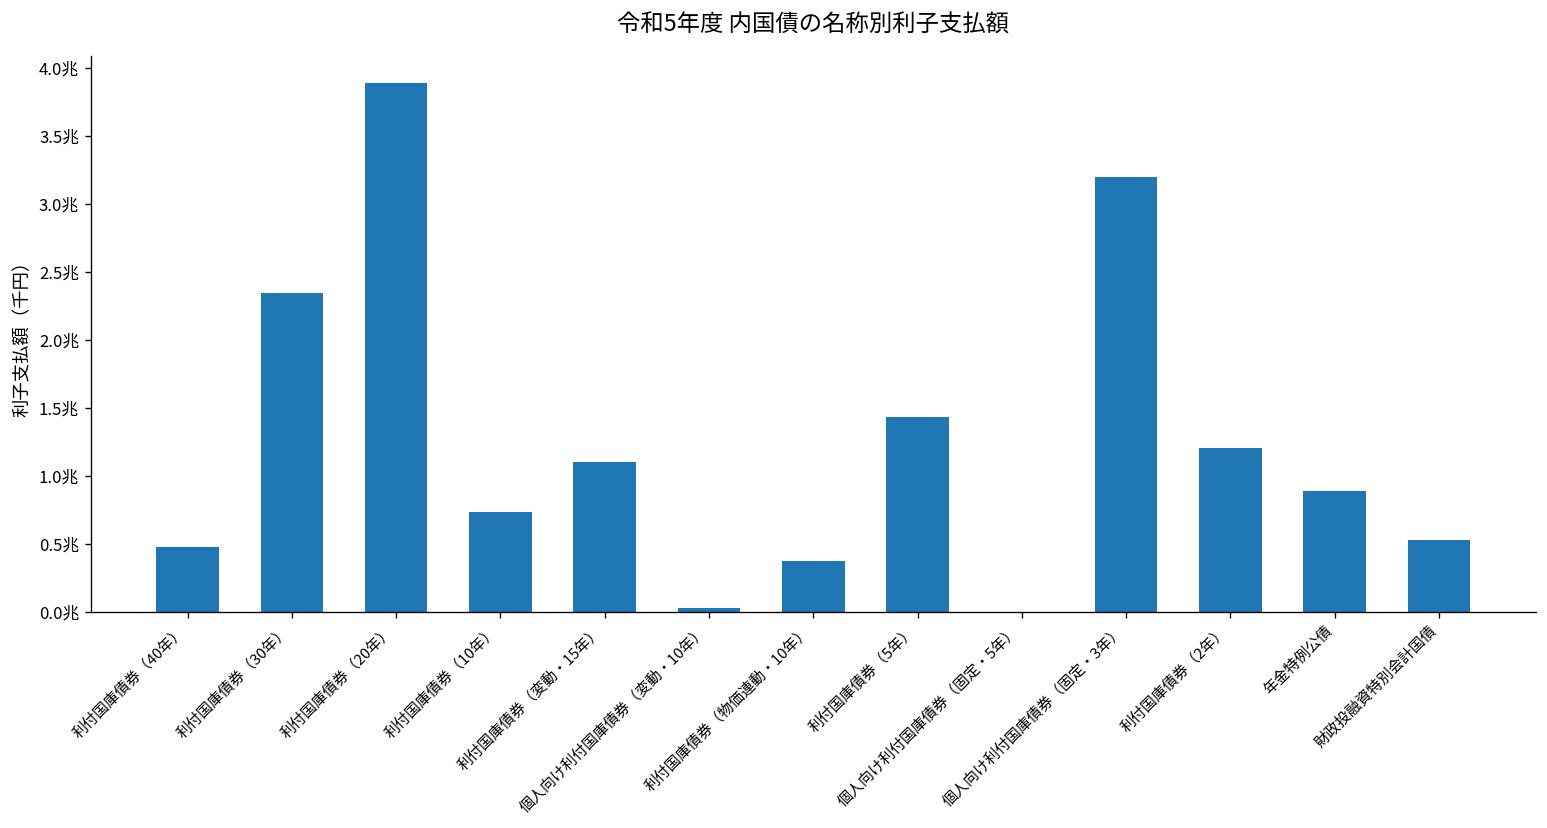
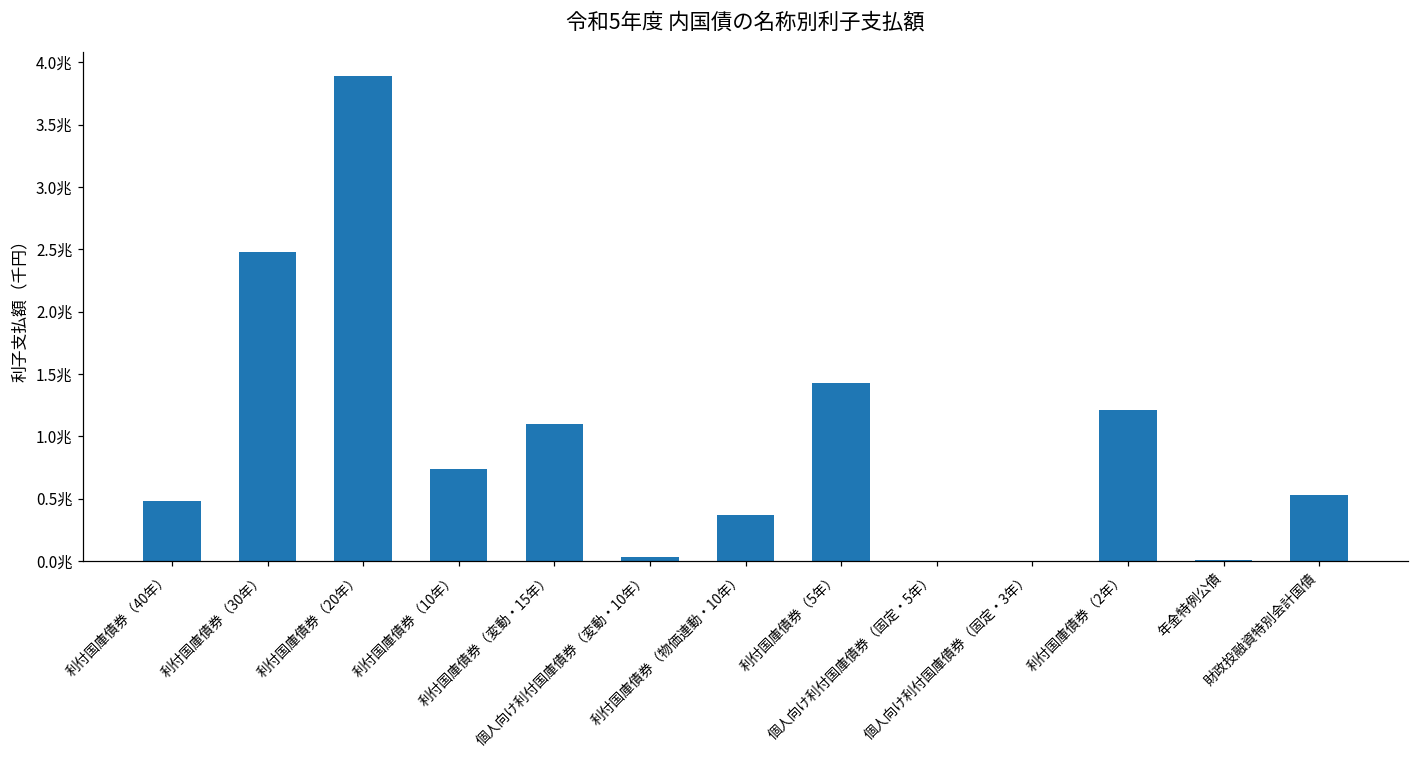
  {
    "利付国庫債券（40年）": "0.48兆",
-   "利付国庫債券（30年）": "2.35兆",
+   "利付国庫債券（30年）": "2.48兆",
    "利付国庫債券（20年）": "3.89兆",
    "利付国庫債券（10年）": "0.74兆",
    "利付国庫債券（変動・15年）": "1.10兆",
    "個人向け利付国庫債券（変動・10年）": "0.03兆",
    "利付国庫債券（物価連動・10年）": "0.37兆",
    "利付国庫債券（5年）": "1.43兆",
-   "個人向け利付国庫債券（固定・3年）": "3.20兆",
+   "個人向け利付国庫債券（固定・3年）": "0.00兆",
    "利付国庫債券（2年）": "1.21兆",
-   "年金特例公債": "0.89兆",
+   "年金特例公債": "0.01兆",
    "財政投融資特別会計国債": "0.53兆"
  }
